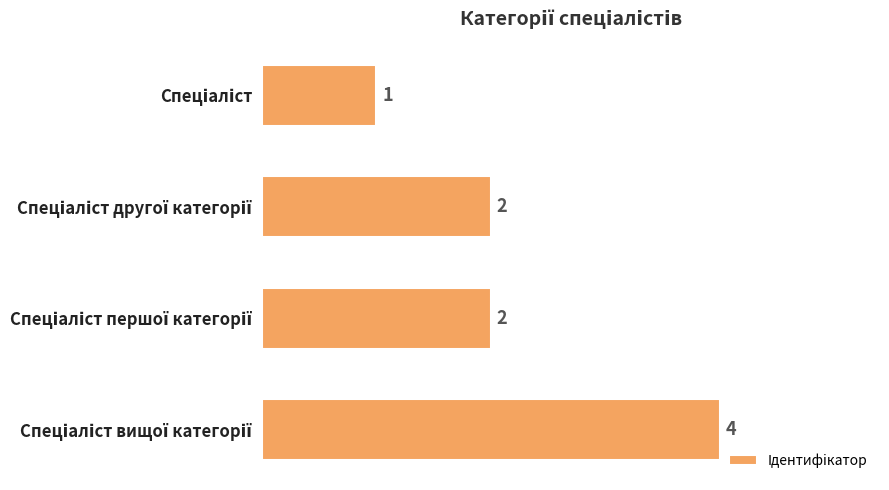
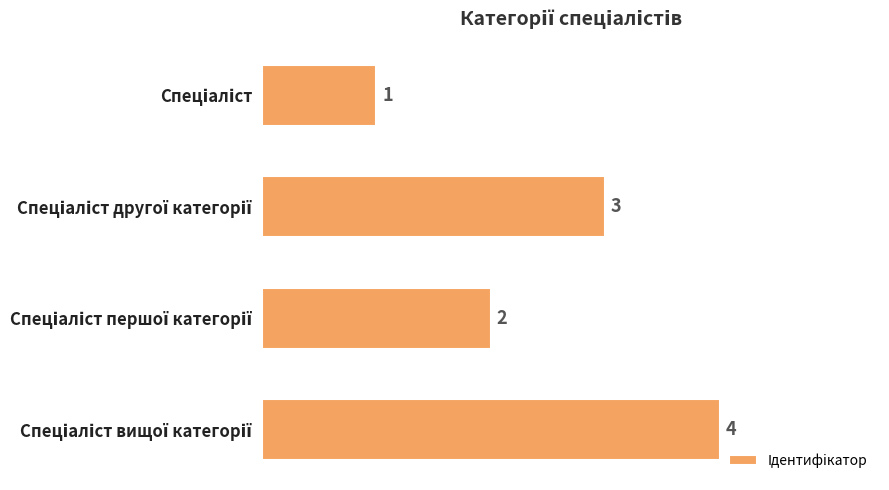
  {
    "Спеціаліст": 1,
-   "Спеціаліст другої категорії": 2,
+   "Спеціаліст другої категорії": 3,
    "Спеціаліст першої категорії": 2,
    "Спеціаліст вищої категорії": 4
  }
